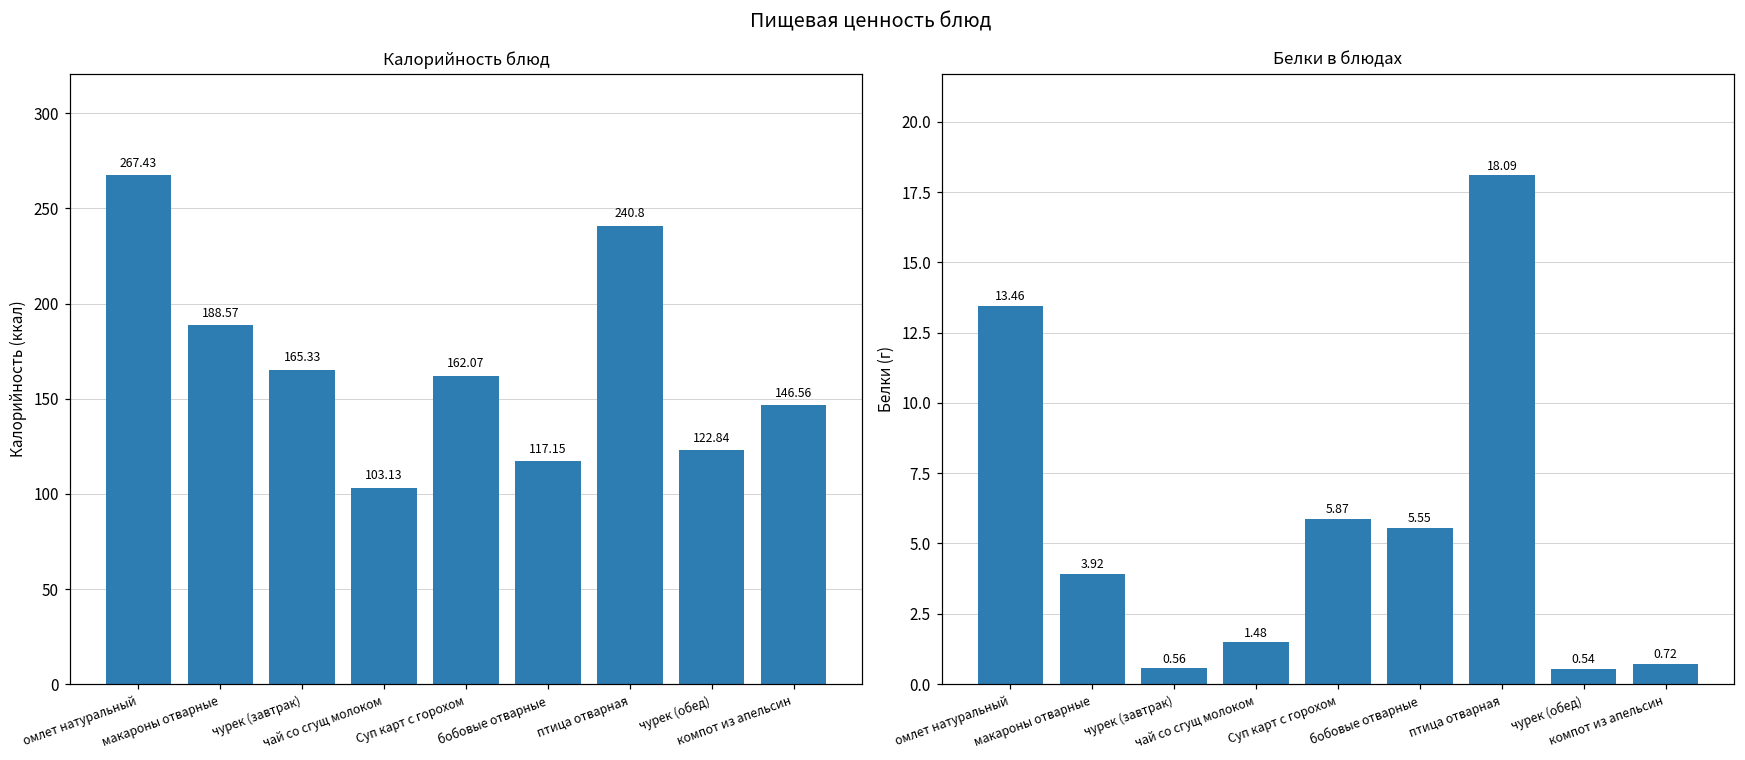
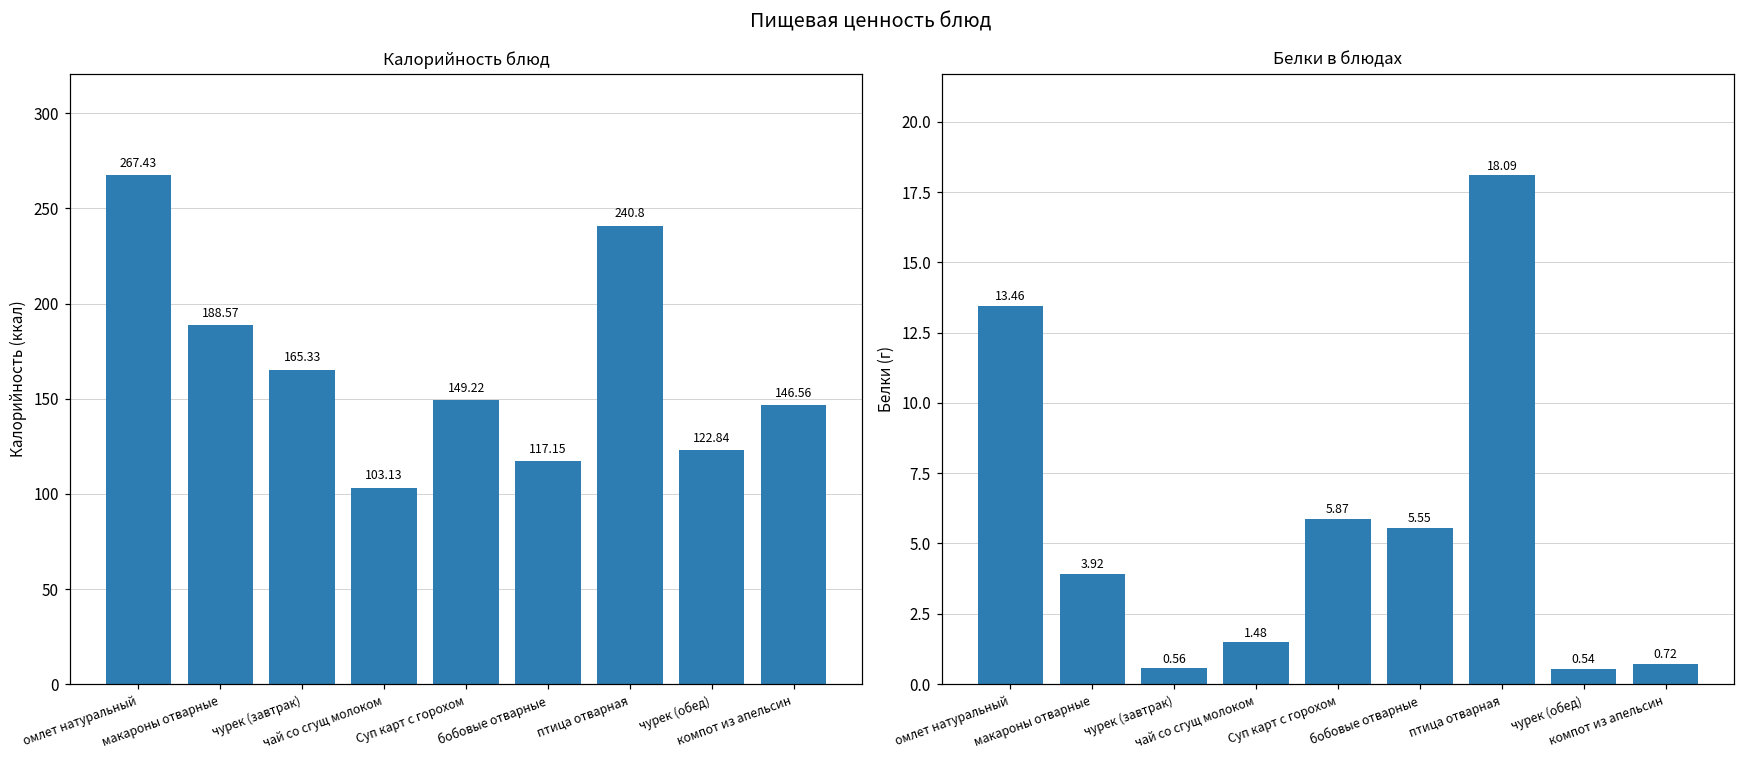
  {
    "Калорийность блюд": {
      "омлет натуральный": 267.43,
      "макароны отварные": 188.57,
      "чурек (завтрак)": 165.33,
      "чай со сгущ молоком": 103.13,
-     "Суп карт с горохом": 162.07,
+     "Суп карт с горохом": 149.22,
      "бобовые отварные": 117.15,
      "птица отварная": 240.8,
      "чурек (обед)": 122.84,
      "компот из апельсин": 146.56
    },
    "Белки в блюдах": {
      "омлет натуральный": 13.46,
      "макароны отварные": 3.92,
      "чурек (завтрак)": 0.56,
      "чай со сгущ молоком": 1.48,
      "Суп карт с горохом": 5.87,
      "бобовые отварные": 5.55,
      "птица отварная": 18.09,
      "чурек (обед)": 0.54,
      "компот из апельсин": 0.72
    }
  }
